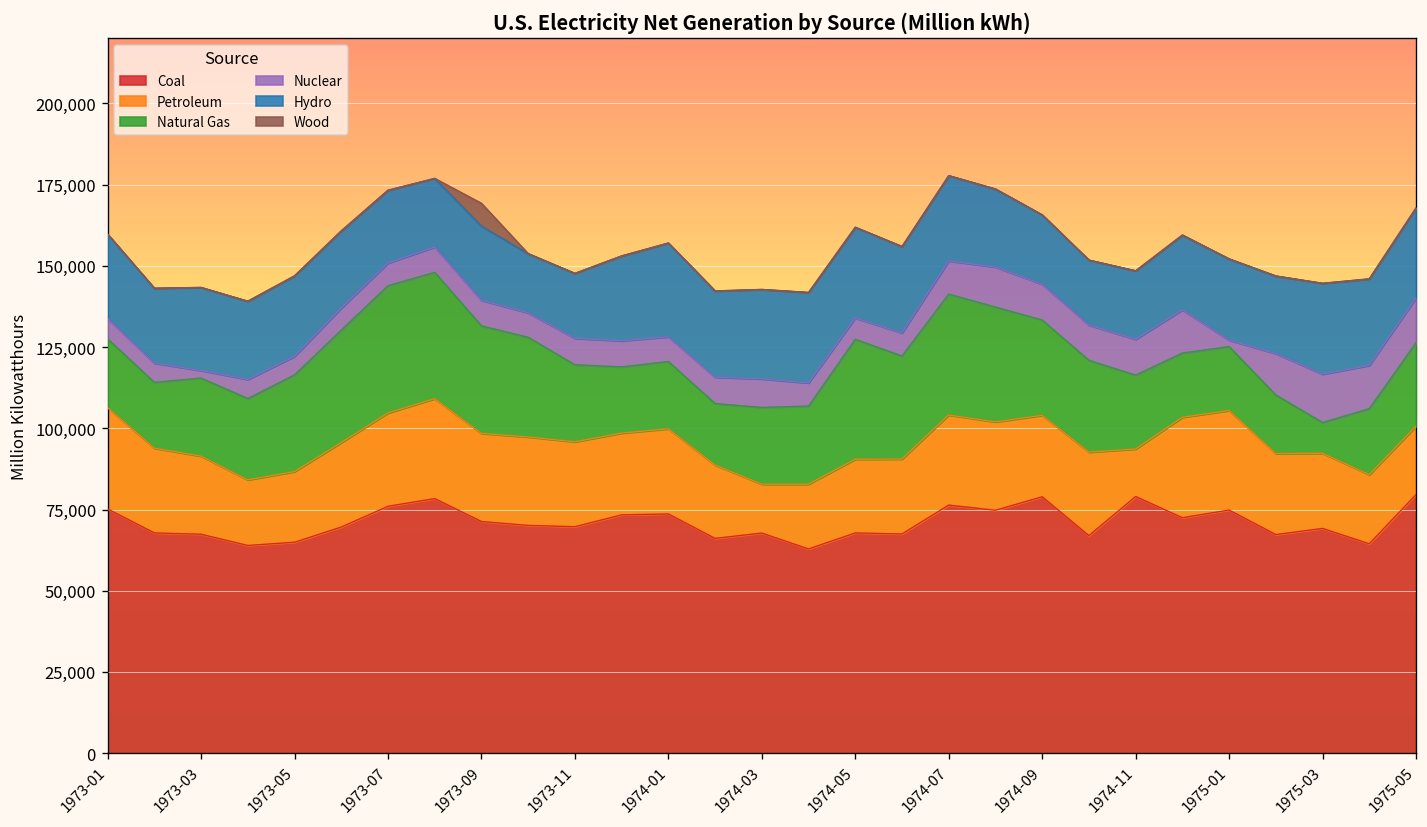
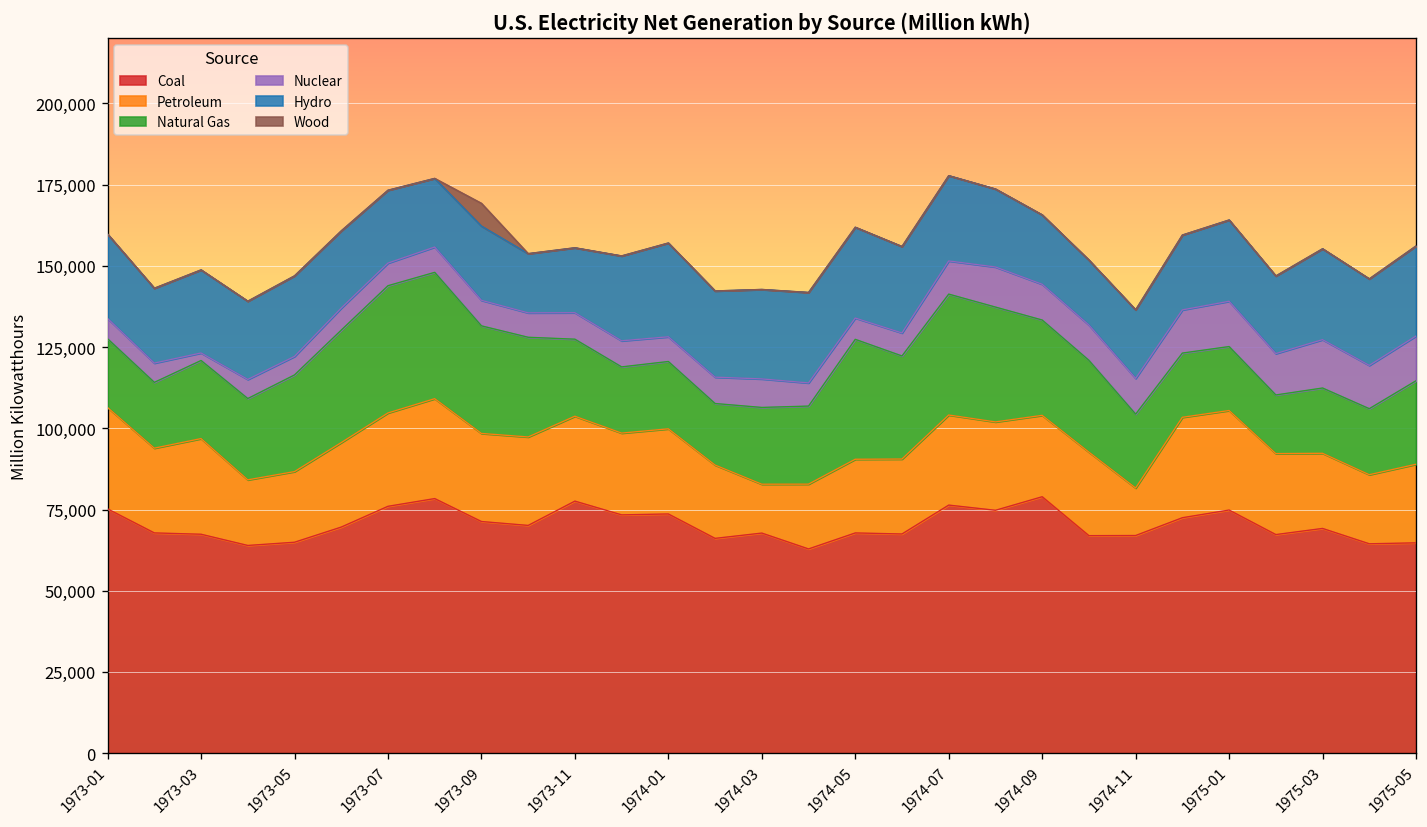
  {
    "Coal": {
      "1973-01": "75,000",
      "1973-03": "67,000",
      "1973-05": "65,000",
      "1973-07": "76,000",
      "1973-09": "71,000",
-     "1973-11": "70,000",
+     "1973-11": "78,000",
      "1974-01": "74,000",
      "1974-03": "68,000",
      "1974-05": "68,000",
      "1974-07": "76,000",
      "1974-09": "79,000",
-     "1974-11": "79,000",
+     "1974-11": "67,000",
      "1975-01": "75,000",
      "1975-03": "69,000",
-     "1975-05": "80,000"
+     "1975-05": "65,000"
    },
    "Petroleum": {
      "1973-01": "31,000",
-     "1973-03": "24,000",
+     "1973-03": "29,000",
      "1973-05": "22,000",
      "1973-07": "29,000",
      "1973-09": "27,000",
      "1973-11": "26,000",
      "1974-01": "26,000",
      "1974-03": "15,000",
      "1974-05": "23,000",
      "1974-07": "28,000",
      "1974-09": "25,000",
      "1974-11": "15,000",
      "1975-01": "31,000",
      "1975-03": "23,000",
-     "1975-05": "21,000"
+     "1975-05": "24,000"
    },
    "Natural Gas": {
      "1973-01": "21,000",
      "1973-03": "24,000",
      "1973-05": "30,000",
      "1973-07": "39,000",
      "1973-09": "33,000",
      "1973-11": "24,000",
      "1974-01": "21,000",
      "1974-03": "24,000",
      "1974-05": "37,000",
      "1974-07": "37,000",
      "1974-09": "29,000",
      "1974-11": "23,000",
      "1975-01": "20,000",
-     "1975-03": "9,000",
+     "1975-03": "20,000",
      "1975-05": "26,000"
    },
    "Nuclear": {
      "1973-01": "6,000",
      "1973-03": "2,000",
      "1973-05": "6,000",
      "1973-07": "7,000",
      "1973-09": "8,000",
      "1973-11": "8,000",
      "1974-01": "8,000",
      "1974-03": "9,000",
      "1974-05": "7,000",
      "1974-07": "10,000",
      "1974-09": "11,000",
      "1974-11": "11,000",
-     "1975-01": "2,000",
+     "1975-01": "14,000",
      "1975-03": "15,000",
      "1975-05": "14,000"
    },
    "Hydro": {
      "1973-09": "23,000"
    },
    "Wood": {
      "1973-09": "7,000"
    }
  }
